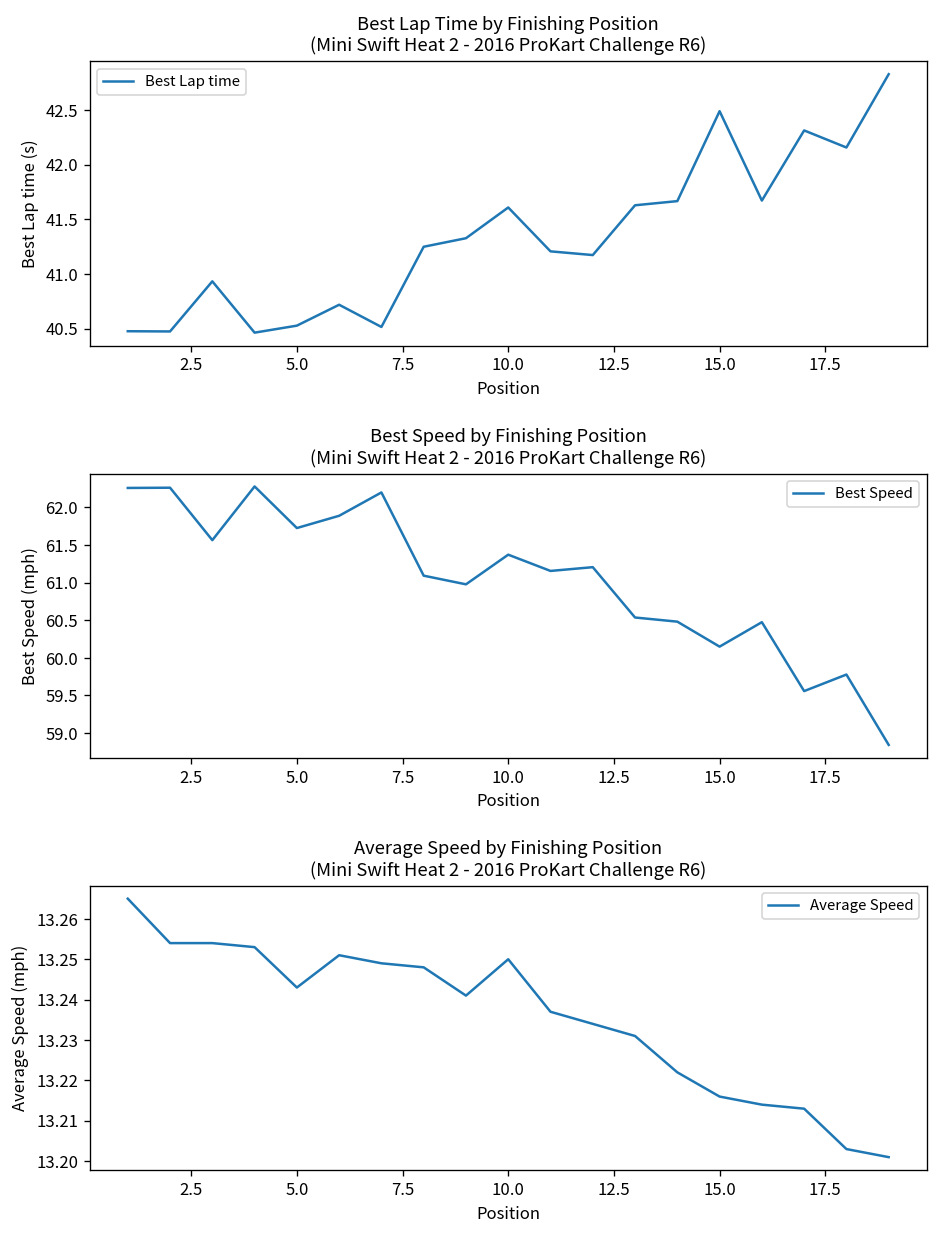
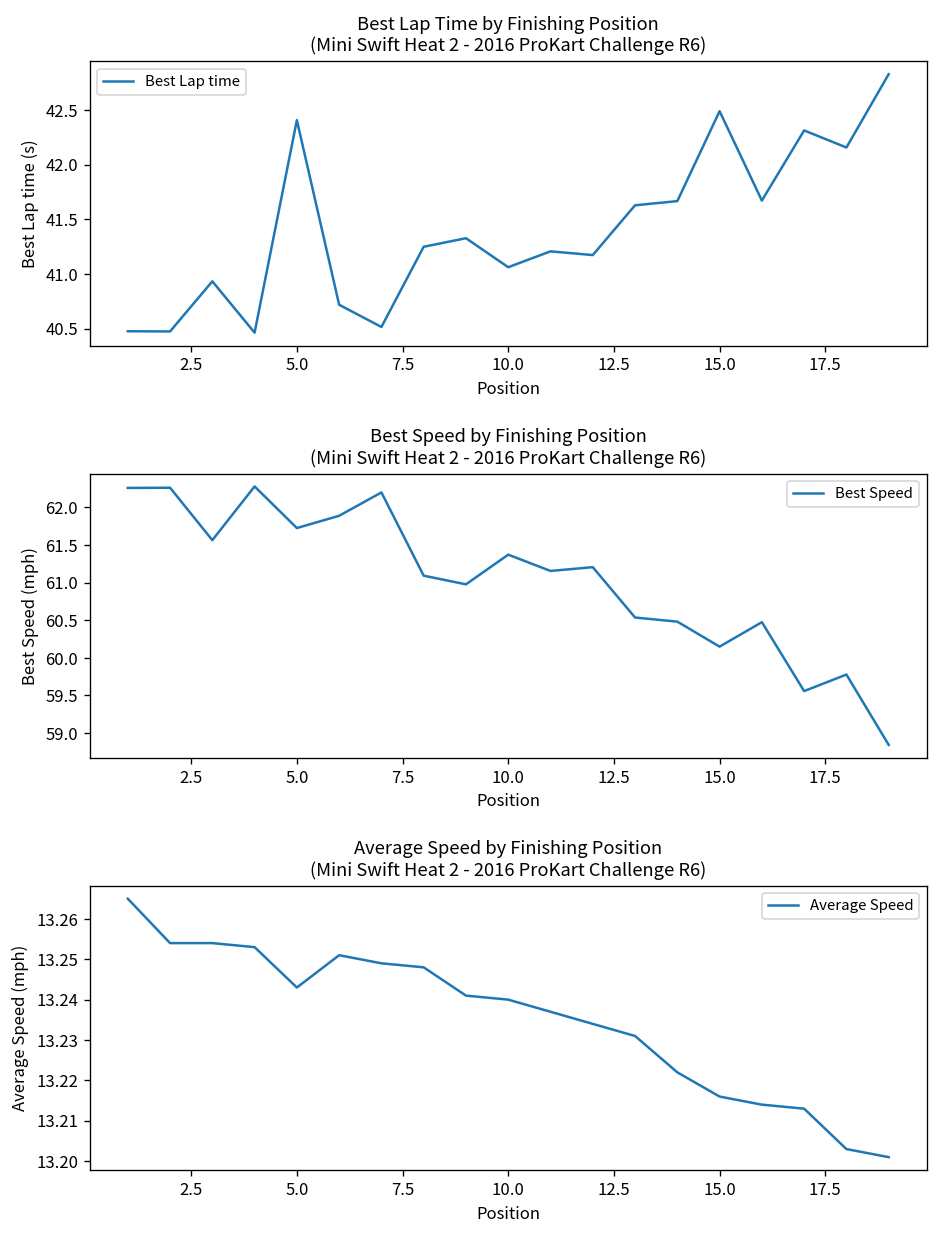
  {
    "Best Lap Time by Finishing Position (Mini Swift Heat 2 - 2016 ProKart Challenge R6)": {
-     "5.0": 40.5,
-     "10.0": 41.6,
+     "5.0": 42.4,
+     "10.0": 41.1,
      "15.0": 42.5
    },
    "Best Speed by Finishing Position (Mini Swift Heat 2 - 2016 ProKart Challenge R6)": {
      "5.0": 61.7,
      "10.0": 61.4,
      "15.0": 60.1
    },
    "Average Speed by Finishing Position (Mini Swift Heat 2 - 2016 ProKart Challenge R6)": {
      "5.0": 13.243,
-     "10.0": 13.25,
+     "10.0": 13.24,
      "15.0": 13.216
    }
  }
